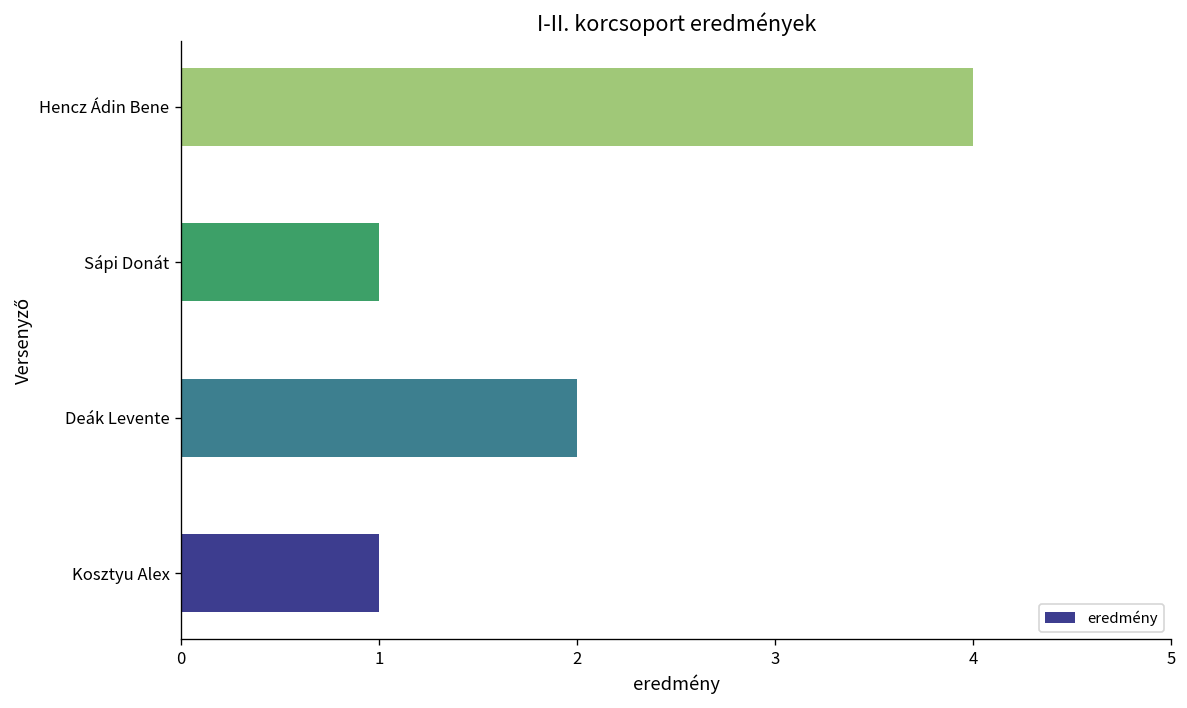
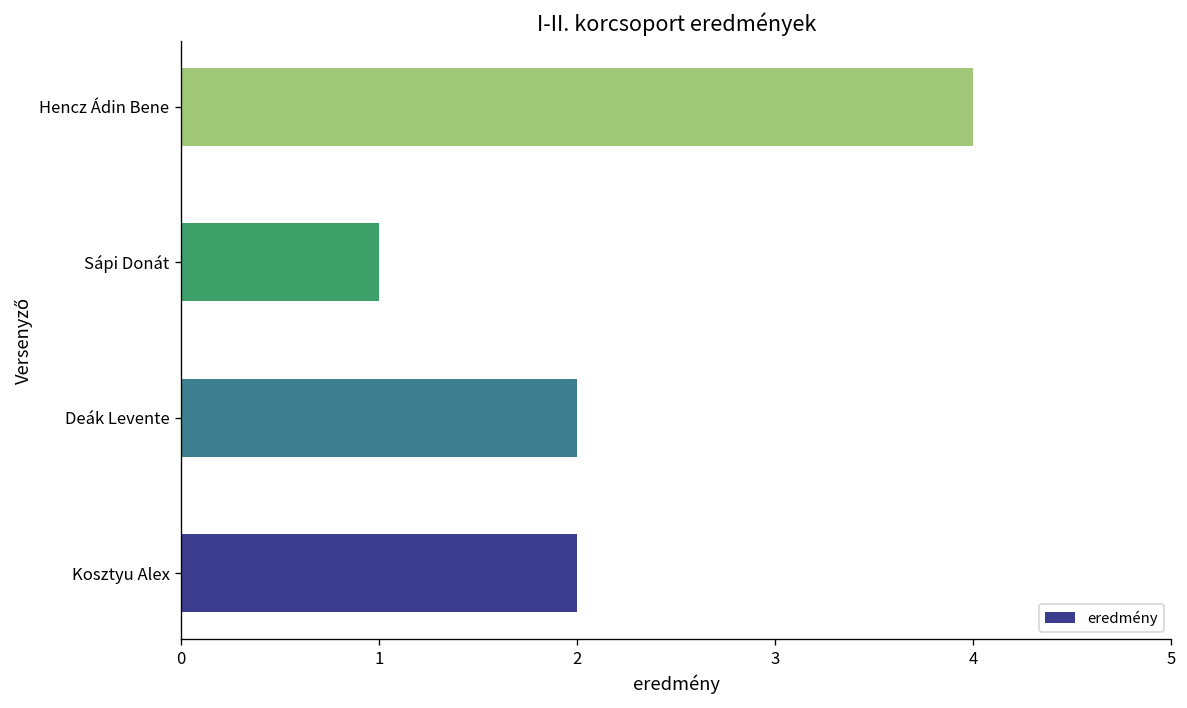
  {
    "Hencz Ádin Bene": 4,
    "Sápi Donát": 1,
    "Deák Levente": 2,
-   "Kosztyu Alex": 1
+   "Kosztyu Alex": 2
  }
